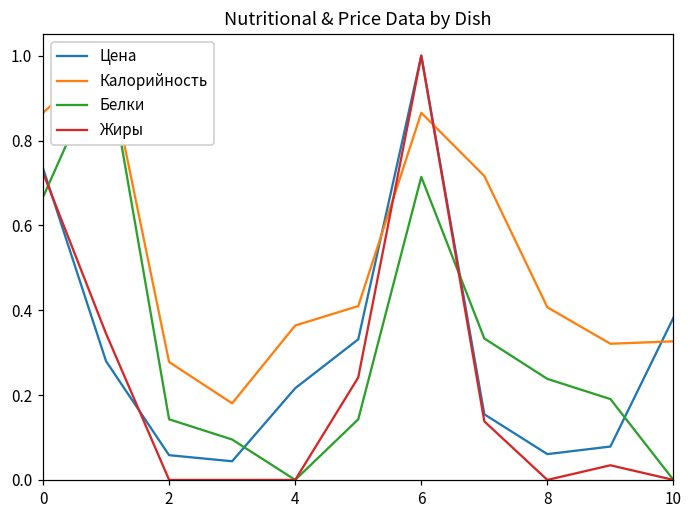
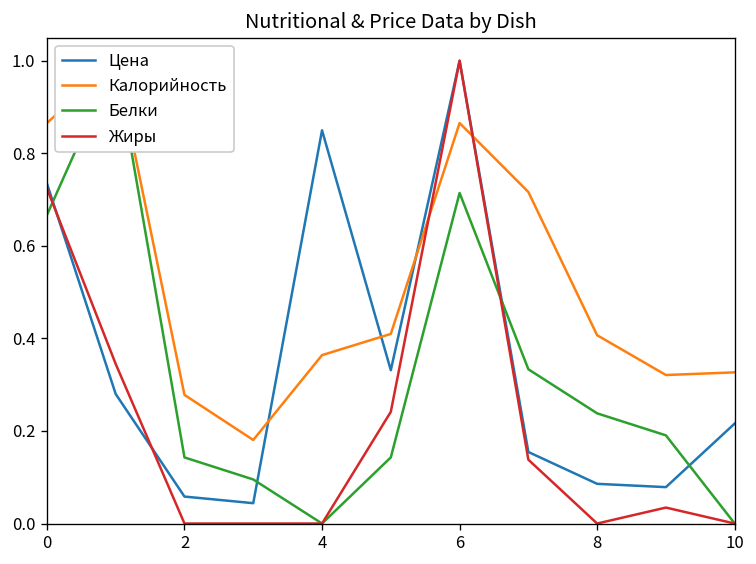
  {
    "Цена": {
      "0": 0.73,
      "2": 0.06,
-     "4": 0.22,
-     "8": 0.06,
-     "10": 0.38
+     "4": 0.85,
+     "8": 0.09,
+     "10": 0.22
    },
    "Калорийность": {
      "0": 0.87,
      "2": 0.28,
      "4": 0.36,
      "6": 0.87,
      "8": 0.41,
      "10": 0.33
    },
    "Белки": {
      "0": 0.67,
      "2": 0.14,
      "6": 0.71,
      "8": 0.24
    },
    "Жиры": {
      "0": 0.72,
      "2": 0.00,
      "8": 0.00
    }
  }
